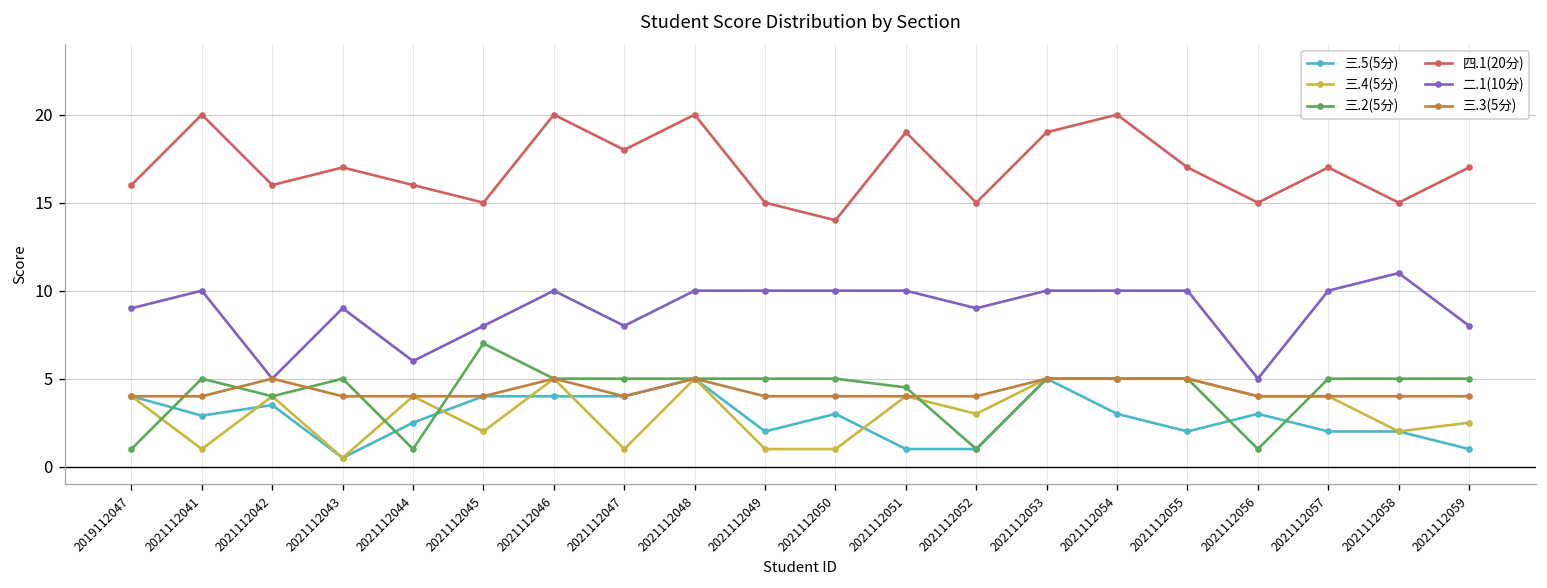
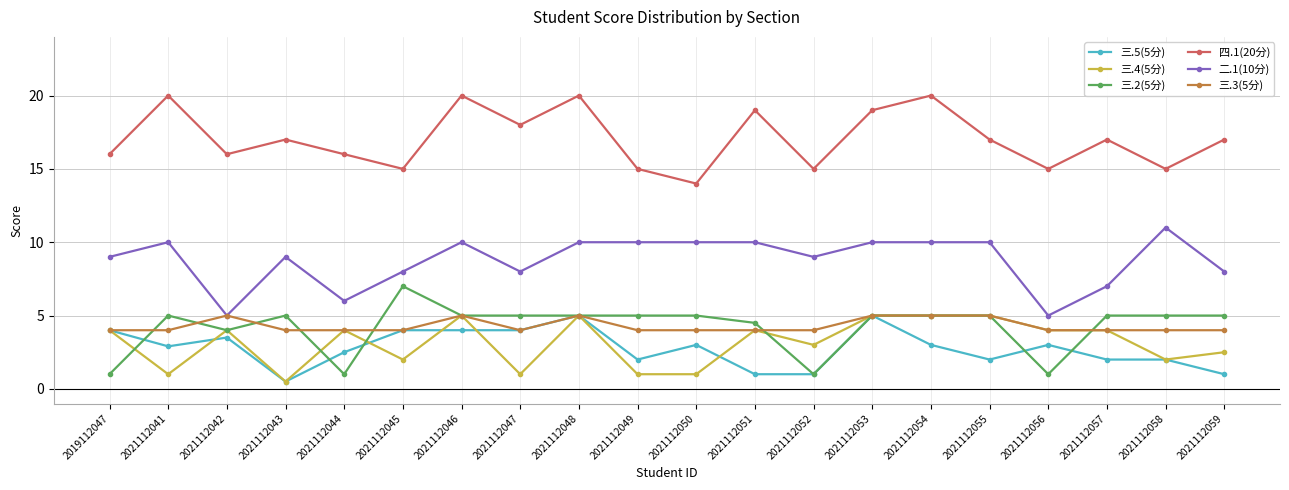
  {
    "三.5(5分)": {
      "2021112041": 3,
      "2021112042": 3.5,
      "2021112044": 2.5,
      "2021112046": 4,
      "2021112049": 2,
      "2021112050": 3,
      "2021112051": 1,
      "2021112054": 3,
      "2021112055": 2,
      "2021112056": 3,
      "2021112057": 2,
      "2021112059": 1
    },
    "三.2(5分)": {
      "2019112047": 1,
      "2021112041": 5,
      "2021112043": 5,
      "2021112044": 1,
      "2021112045": 7,
      "2021112047": 5,
      "2021112049": 5,
      "2021112050": 5,
      "2021112051": 4.5,
      "2021112056": 1,
      "2021112057": 5,
      "2021112058": 5,
      "2021112059": 5
    },
    "二.1(10分)": {
      "2019112047": 9,
      "2021112041": 10,
      "2021112043": 9,
      "2021112044": 6,
      "2021112045": 8,
      "2021112046": 10,
      "2021112047": 8,
      "2021112048": 10,
      "2021112049": 10,
      "2021112050": 10,
      "2021112051": 10,
      "2021112052": 9,
      "2021112053": 10,
      "2021112054": 10,
      "2021112055": 10,
      "2021112056": 5,
-     "2021112057": 10,
+     "2021112057": 7,
      "2021112058": 11,
      "2021112059": 8
    }
  }
